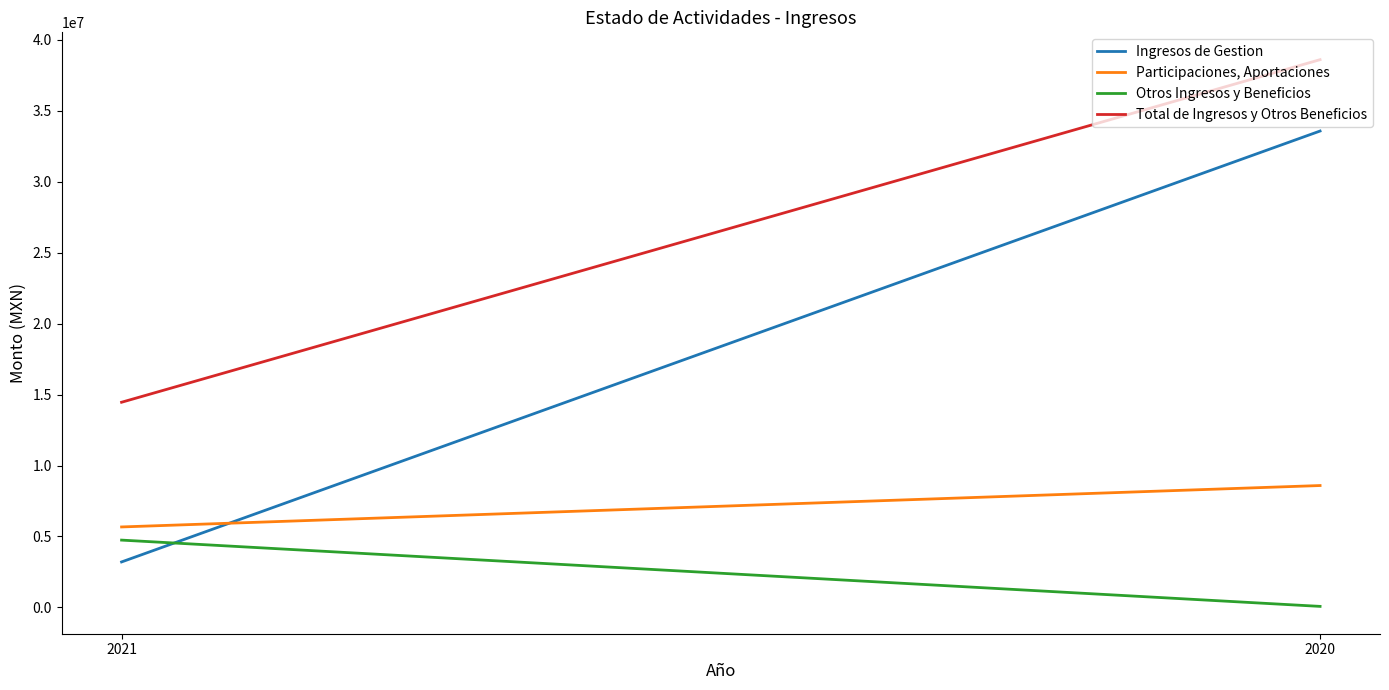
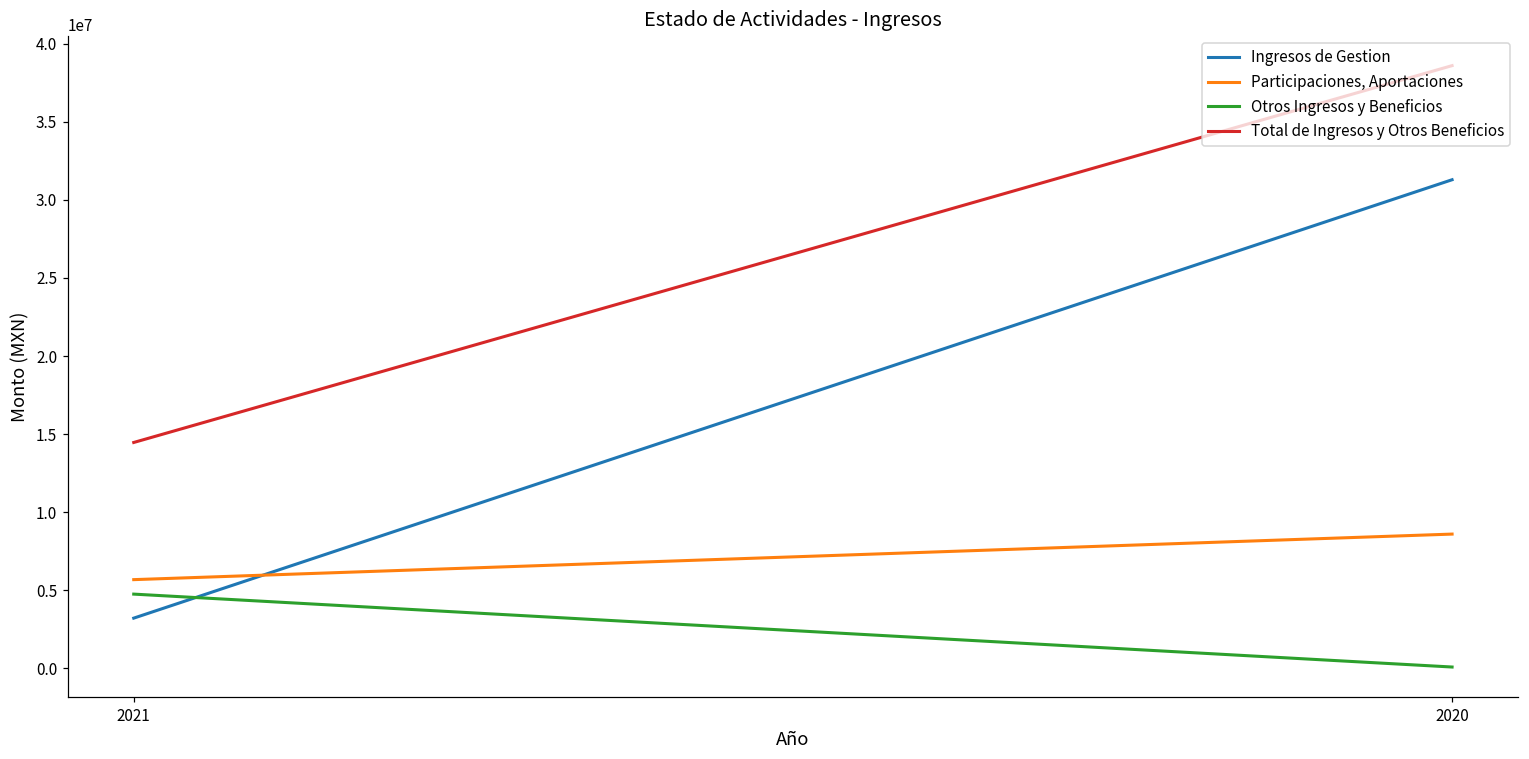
  {
    "Ingresos de Gestion": {
      "2021": 3200000,
-     "2020": 33600000
+     "2020": 31300000
    },
    "Participaciones, Aportaciones": {
      "2021": 5700000,
      "2020": 8600000
    },
    "Otros Ingresos y Beneficios": {
      "2021": 4700000,
      "2020": 100000
    },
    "Total de Ingresos y Otros Beneficios": {
      "2021": 14500000
    }
  }
